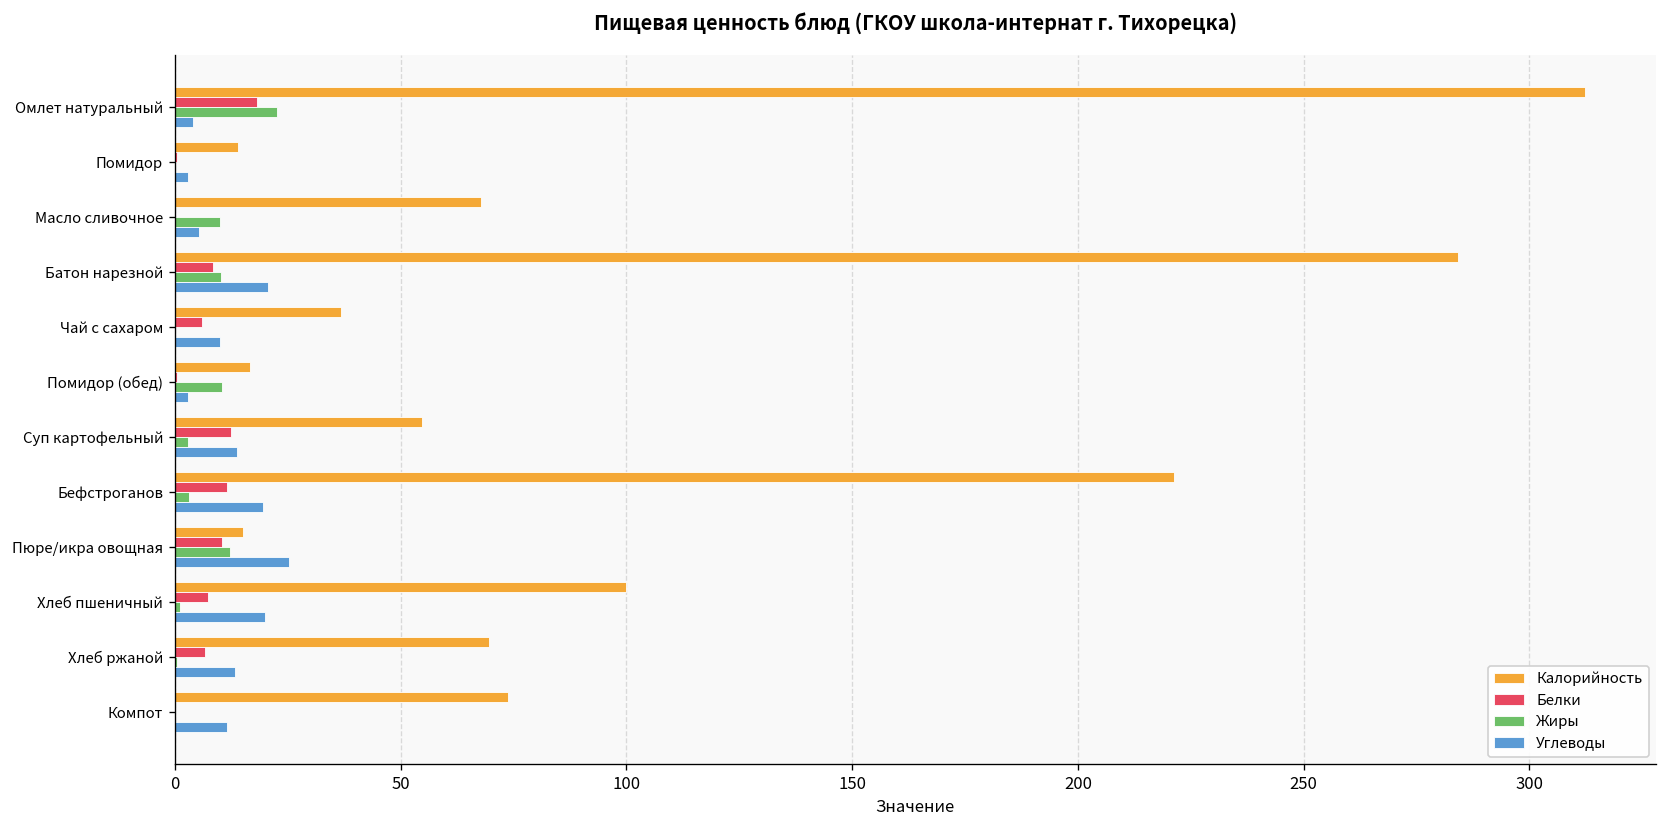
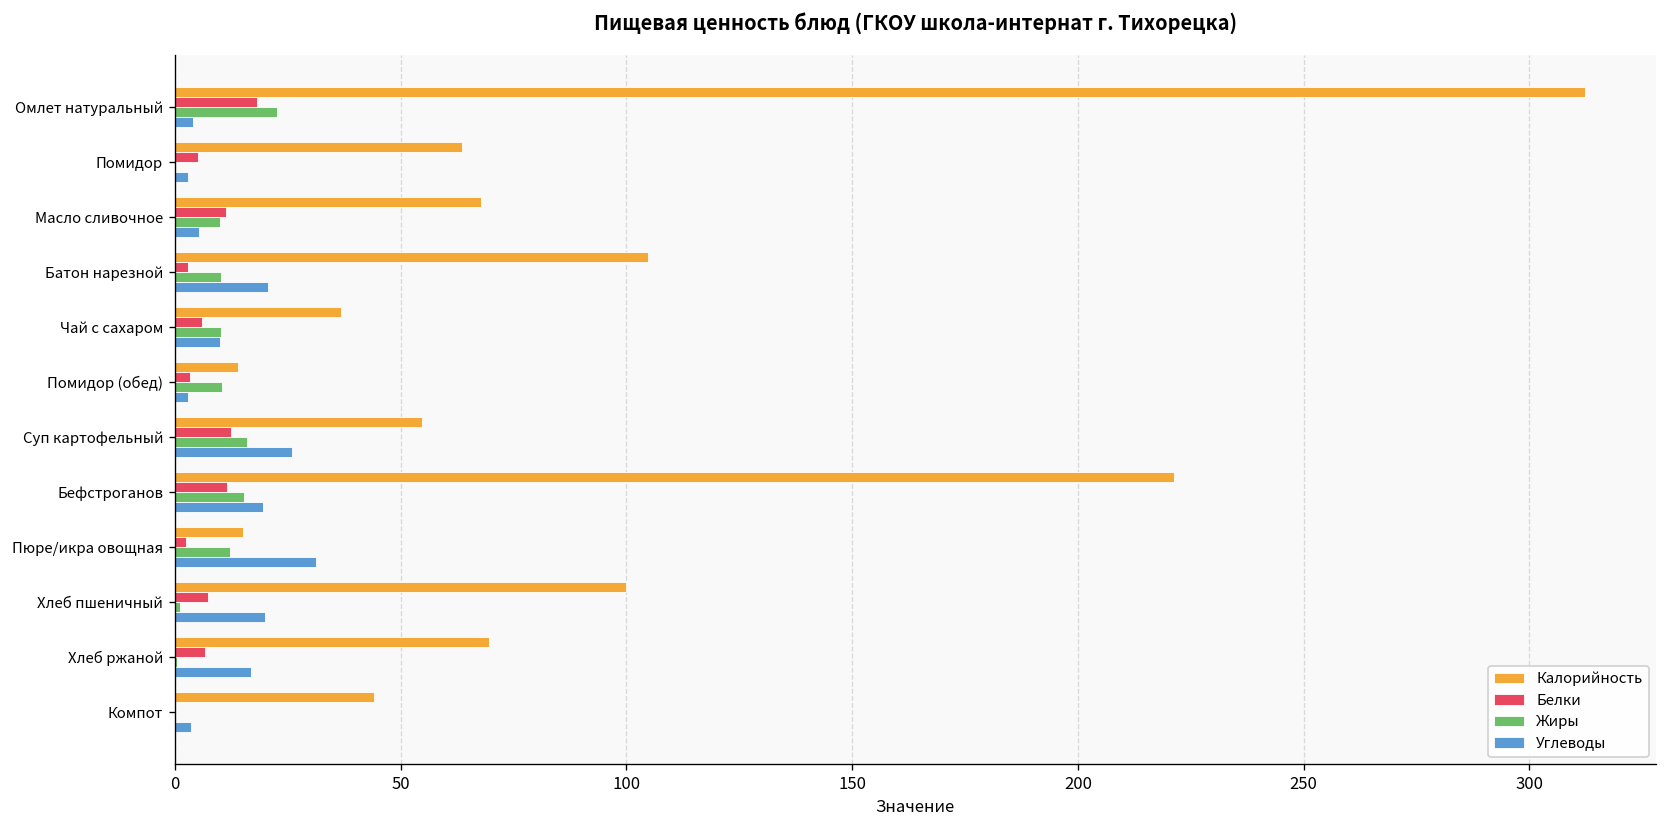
  {
    "Калорийность": {
      "Омлет натуральный": 312,
-     "Помидор": 14,
+     "Помидор": 64,
      "Масло сливочное": 68,
-     "Батон нарезной": 284,
+     "Батон нарезной": 105,
      "Чай с сахаром": 37,
-     "Помидор (обед)": 17,
+     "Помидор (обед)": 14,
      "Суп картофельный": 55,
      "Бефстроганов": 221,
      "Пюре/икра овощная": 15,
      "Хлеб пшеничный": 100,
      "Хлеб ржаной": 70,
-     "Компот": 74
+     "Компот": 44
    },
    "Белки": {
      "Омлет натуральный": 18,
-     "Помидор": 0,
-     "Масло сливочное": 0,
-     "Батон нарезной": 9,
+     "Помидор": 5,
+     "Масло сливочное": 11,
+     "Батон нарезной": 3,
      "Чай с сахаром": 6,
-     "Помидор (обед)": 0,
+     "Помидор (обед)": 3,
      "Суп картофельный": 12,
      "Бефстроганов": 11,
-     "Пюре/икра овощная": 11,
+     "Пюре/икра овощная": 2,
      "Хлеб пшеничный": 7,
      "Хлеб ржаной": 7
    },
    "Жиры": {
      "Омлет натуральный": 23,
      "Масло сливочное": 10,
      "Батон нарезной": 10,
-     "Чай с сахаром": 0,
+     "Чай с сахаром": 10,
      "Помидор (обед)": 10,
-     "Суп картофельный": 3,
-     "Бефстроганов": 3,
+     "Суп картофельный": 16,
+     "Бефстроганов": 15,
      "Пюре/икра овощная": 12,
      "Хлеб пшеничный": 1,
      "Компот": 0
    },
    "Углеводы": {
      "Омлет натуральный": 4,
      "Помидор": 3,
      "Масло сливочное": 5,
      "Батон нарезной": 21,
      "Чай с сахаром": 10,
      "Помидор (обед)": 3,
-     "Суп картофельный": 14,
+     "Суп картофельный": 26,
      "Бефстроганов": 20,
-     "Пюре/икра овощная": 25,
+     "Пюре/икра овощная": 31,
      "Хлеб пшеничный": 20,
-     "Хлеб ржаной": 13,
-     "Компот": 12
+     "Хлеб ржаной": 17,
+     "Компот": 4
    }
  }
